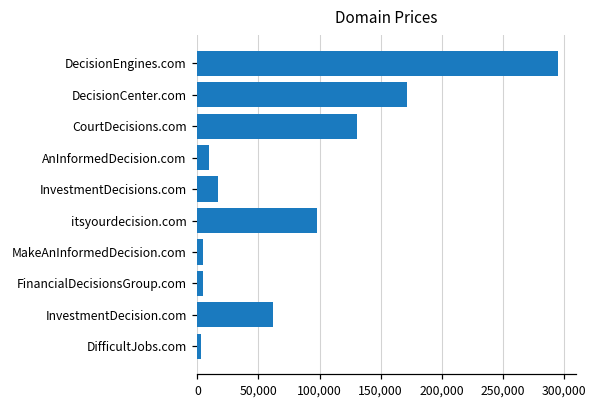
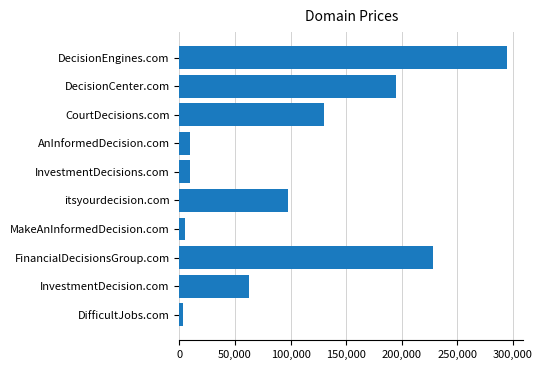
  {
    "DecisionEngines.com": "295,000",
-   "DecisionCenter.com": "172,000",
+   "DecisionCenter.com": "195,000",
    "CourtDecisions.com": "130,000",
    "AnInformedDecision.com": "10,000",
-   "InvestmentDecisions.com": "17,000",
+   "InvestmentDecisions.com": "10,000",
    "itsyourdecision.com": "98,000",
    "MakeAnInformedDecision.com": "5,000",
-   "FinancialDecisionsGroup.com": "5,000",
+   "FinancialDecisionsGroup.com": "228,000",
    "InvestmentDecision.com": "62,000",
    "DifficultJobs.com": "3,000"
  }
